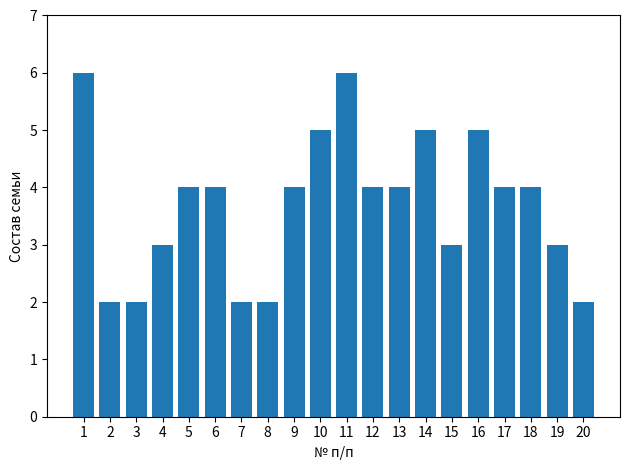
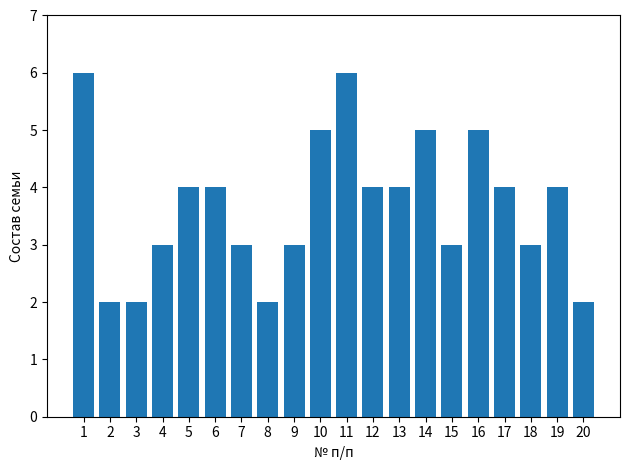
  {
    "1": 6,
    "2": 2,
    "3": 2,
    "4": 3,
    "5": 4,
    "6": 4,
-   "7": 2,
+   "7": 3,
    "8": 2,
-   "9": 4,
+   "9": 3,
    "10": 5,
    "11": 6,
    "12": 4,
    "13": 4,
    "14": 5,
    "15": 3,
    "16": 5,
    "17": 4,
-   "18": 4,
-   "19": 3,
+   "18": 3,
+   "19": 4,
    "20": 2
  }
